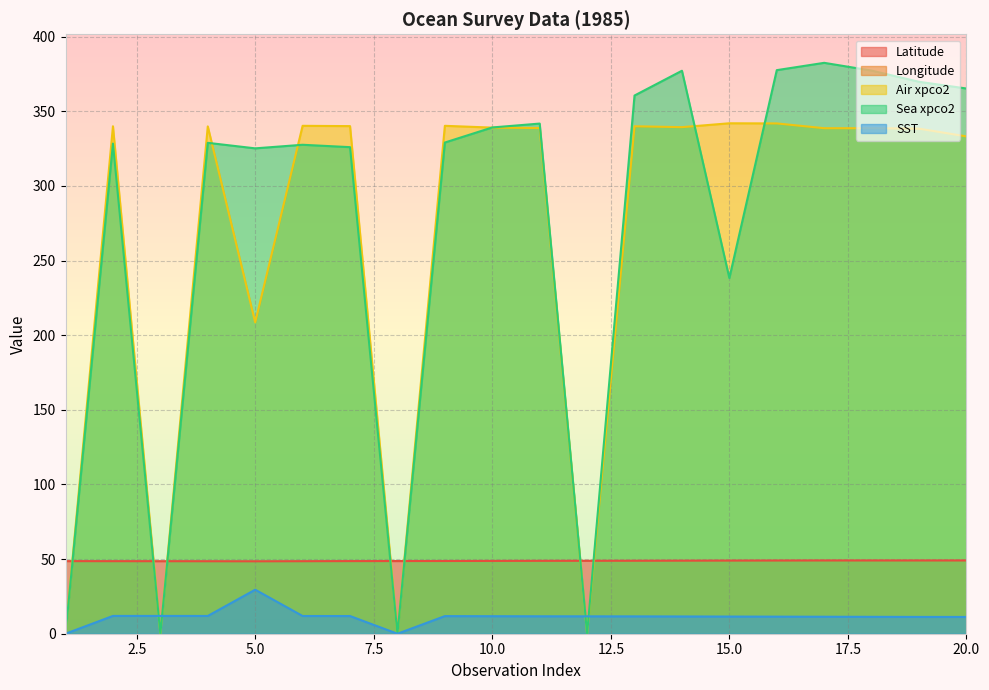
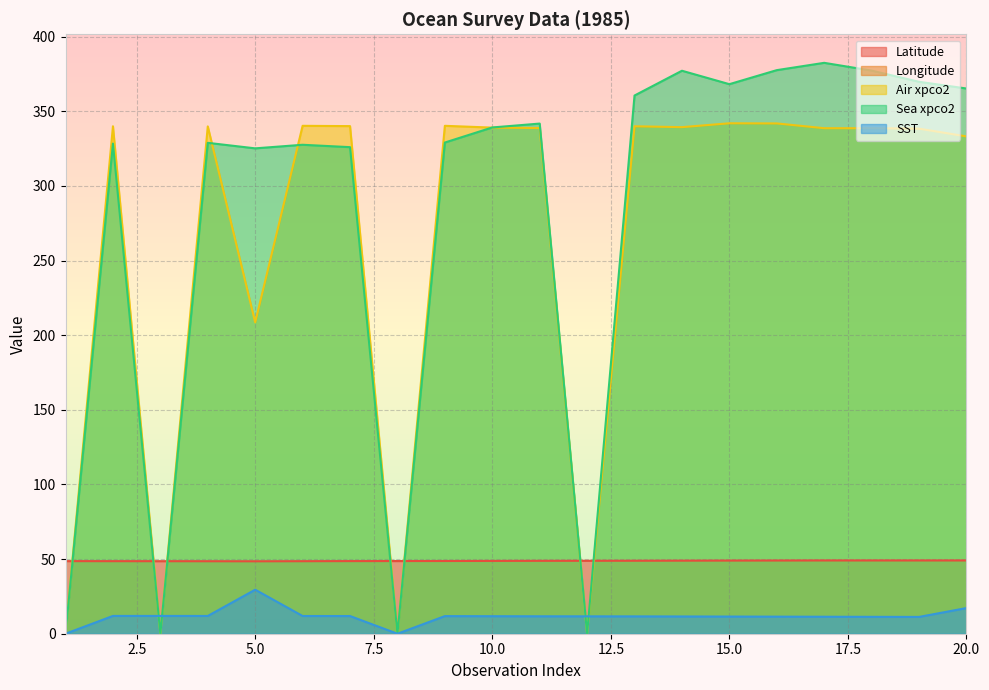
  {
    "Air xpco2": {
      "5.0": 209,
      "15.0": 342,
      "20.0": 333
    },
    "Sea xpco2": {
      "5.0": 325,
-     "15.0": 238,
+     "15.0": 368,
      "20.0": 365
    },
    "SST": {
      "5.0": 30,
      "10.0": 12,
      "15.0": 12,
-     "20.0": 11
+     "20.0": 17
    }
  }
